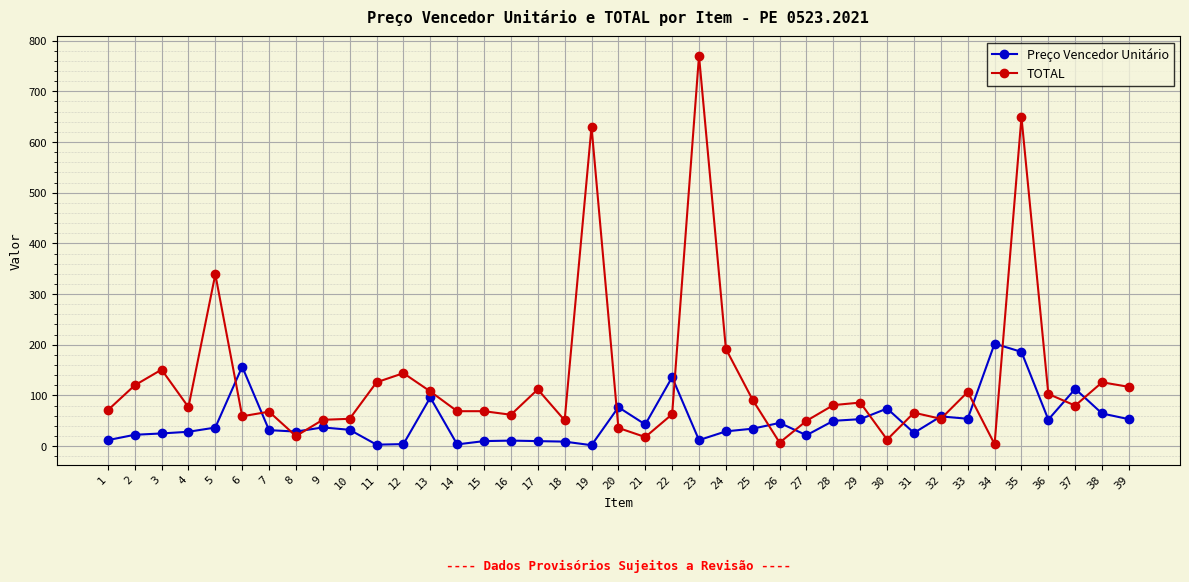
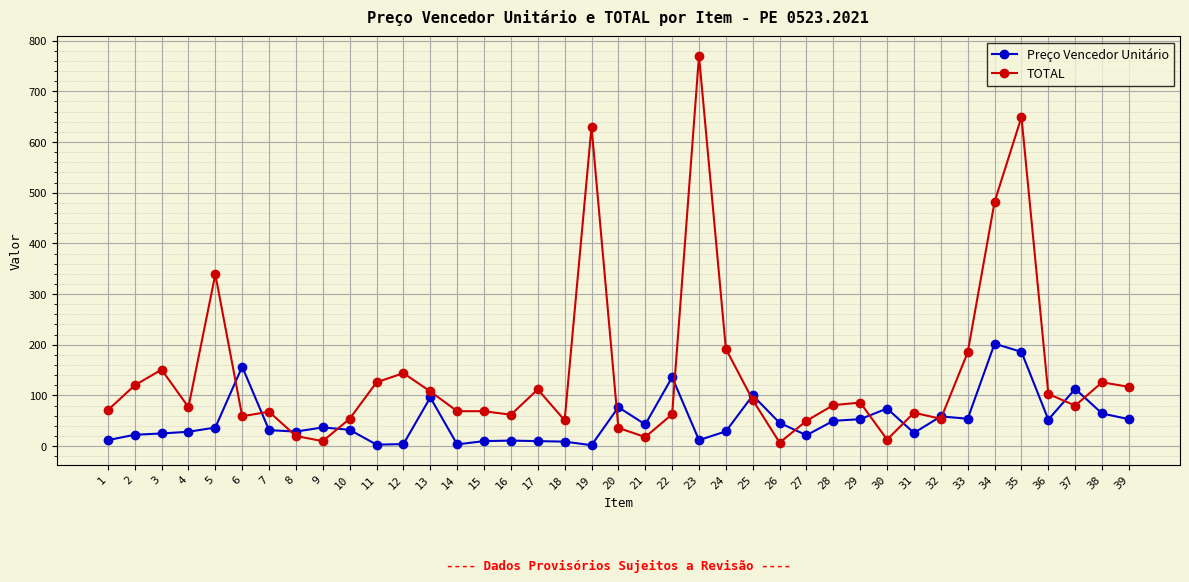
  {
    "Preço Vencedor Unitário": {
      "1": 10,
      "2": 20,
      "3": 30,
      "4": 30,
      "5": 40,
      "6": 160,
      "7": 30,
      "8": 30,
      "9": 40,
      "10": 30,
      "11": 0,
      "12": 0,
      "13": 100,
      "14": 0,
      "15": 10,
      "16": 10,
      "17": 10,
      "18": 10,
      "19": 0,
      "20": 80,
      "21": 40,
      "22": 140,
      "23": 10,
      "24": 30,
-     "25": 30,
+     "25": 100,
      "26": 50,
      "27": 20,
      "28": 50,
      "29": 50,
      "30": 70,
      "31": 30,
      "33": 50,
      "34": 200,
      "35": 190,
      "36": 50,
      "37": 110,
      "38": 60,
      "39": 50
    },
    "TOTAL": {
      "1": 70,
      "2": 120,
      "3": 150,
      "4": 80,
      "5": 340,
      "6": 60,
      "7": 70,
      "8": 20,
-     "9": 50,
+     "9": 10,
      "10": 50,
      "11": 130,
      "12": 140,
      "13": 110,
      "14": 70,
      "15": 70,
      "16": 60,
      "17": 110,
      "18": 50,
      "19": 630,
      "20": 40,
      "21": 20,
      "22": 60,
      "23": 770,
      "24": 190,
      "25": 90,
      "26": 10,
      "27": 50,
      "28": 80,
      "29": 90,
      "30": 10,
      "31": 70,
-     "33": 110,
-     "34": 0,
+     "33": 190,
+     "34": 480,
      "35": 650,
      "36": 100,
      "37": 80,
      "38": 130,
      "39": 120
    }
  }
